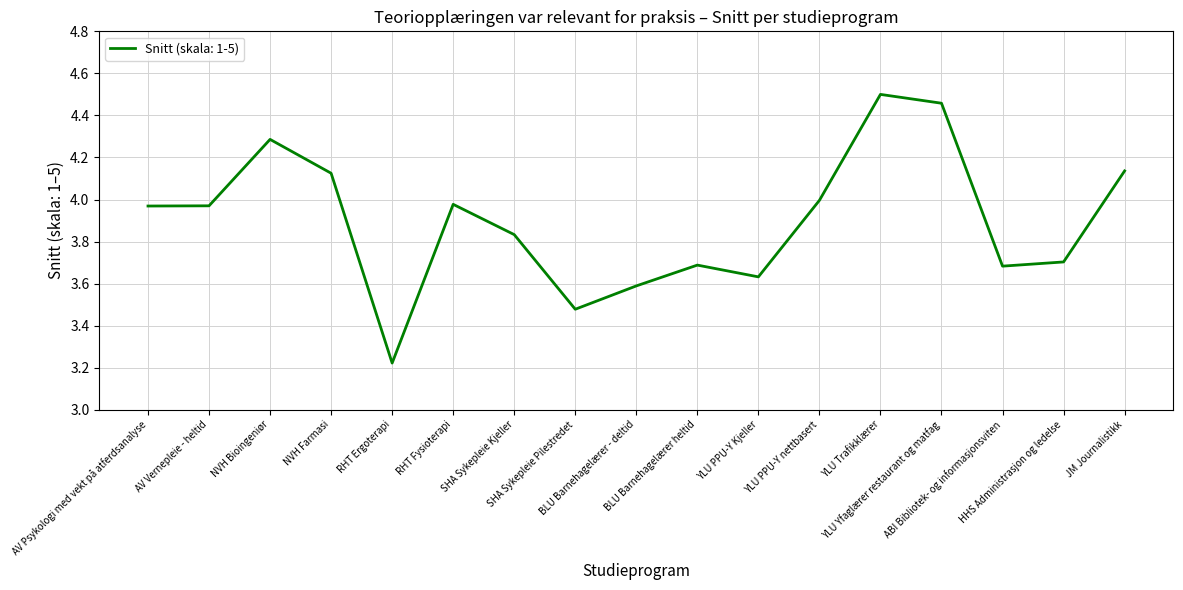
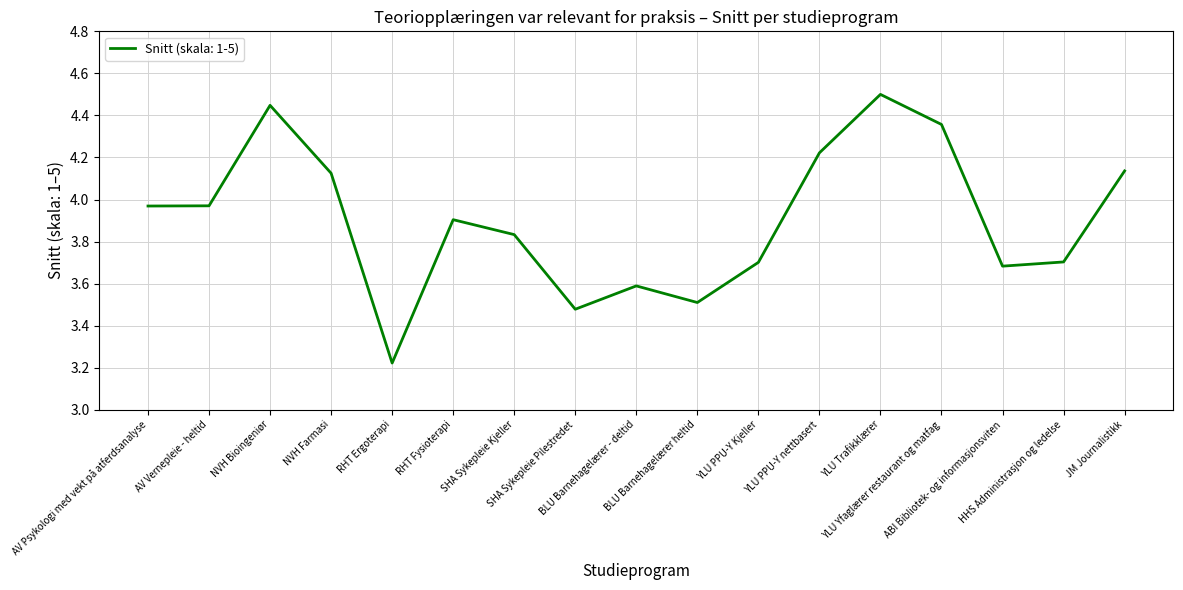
  {
    "AV Psykologi med vekt på atferdsanalyse": 3.97,
    "AV Vernepleie - heltid": 3.97,
-   "NVH Bioingeniør": 4.29,
+   "NVH Bioingeniør": 4.45,
    "NVH Farmasi": 4.13,
    "RHT Ergoterapi": 3.22,
-   "RHT Fysioterapi": 3.98,
+   "RHT Fysioterapi": 3.90,
    "SHA Sykepleie Kjeller": 3.83,
    "SHA Sykepleie Pilestredet": 3.48,
    "BLU Barnehagelærer - deltid": 3.59,
-   "BLU Barnehagelærer heltid": 3.69,
-   "YLU PPU-Y Kjeller": 3.63,
-   "YLU PPU-Y nettbasert": 4.00,
+   "BLU Barnehagelærer heltid": 3.51,
+   "YLU PPU-Y Kjeller": 3.70,
+   "YLU PPU-Y nettbasert": 4.22,
    "YLU Trafikklærer": 4.50,
-   "YLU Yfaglærer restaurant og matfag": 4.46,
+   "YLU Yfaglærer restaurant og matfag": 4.36,
    "ABI Bibliotek- og informasjonsviten": 3.68,
    "HHS Administrasjon og ledelse": 3.70,
    "JM Journalistikk": 4.14
  }
